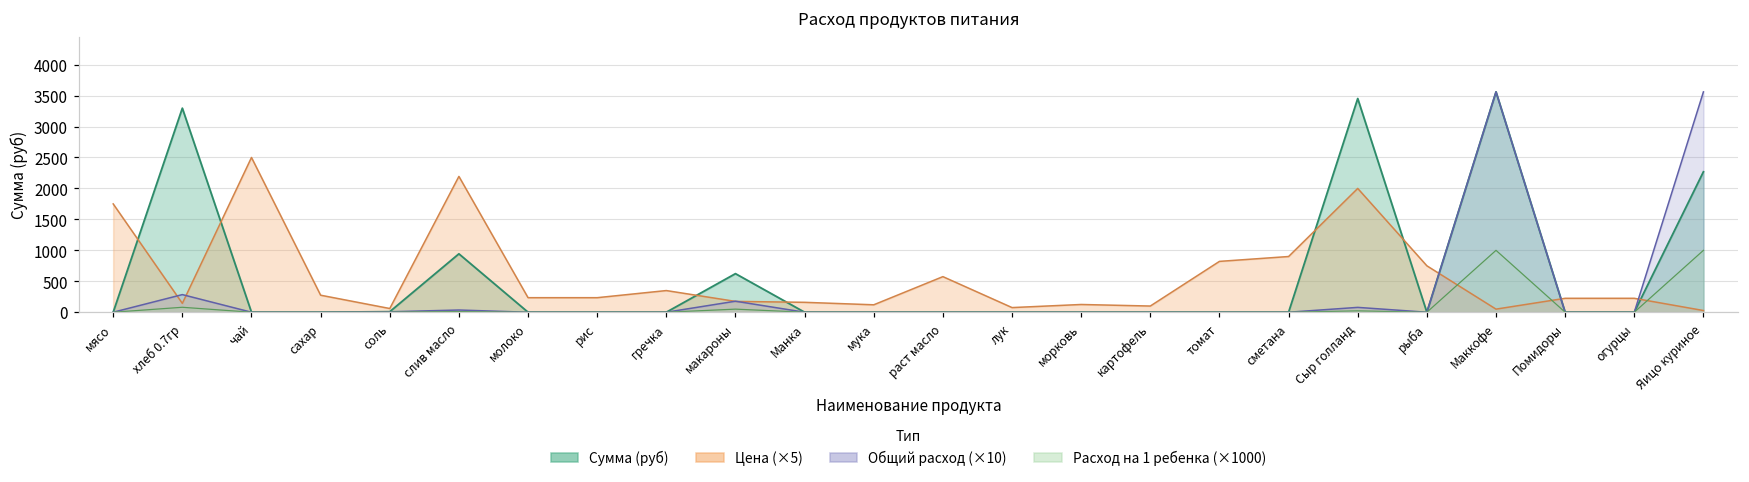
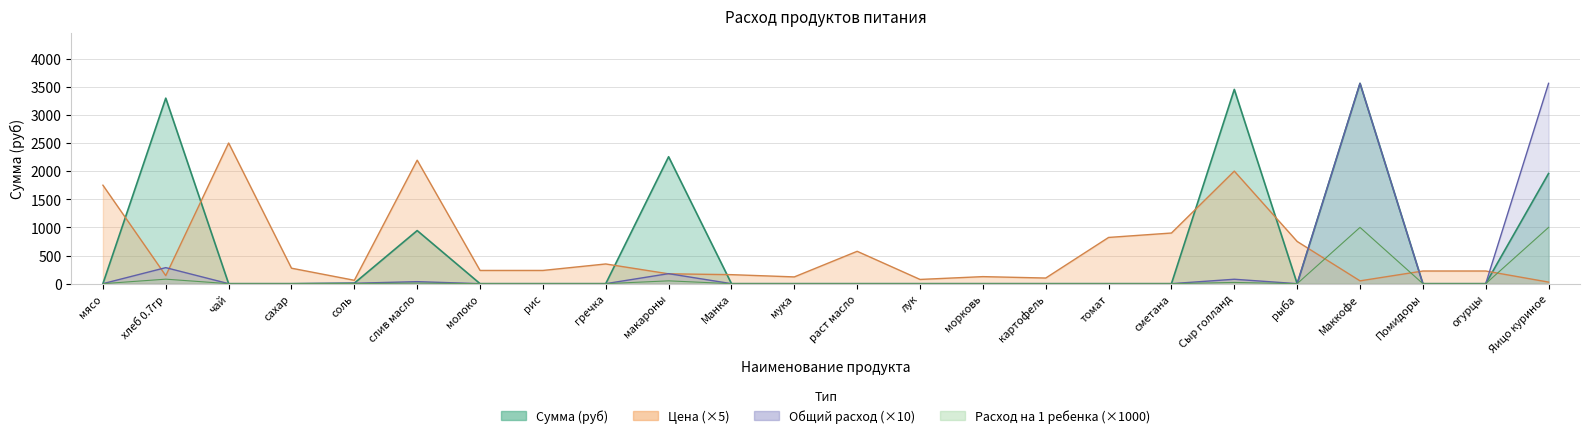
  {
    "Сумма (руб)": {
      "хлеб 0.7гр": 3300,
      "слив масло": 900,
-     "макароны": 600,
+     "макароны": 2300,
      "Сыр голланд": 3500,
-     "Яицо куриное": 2300
+     "Яицо куриное": 2000
    }
  }
